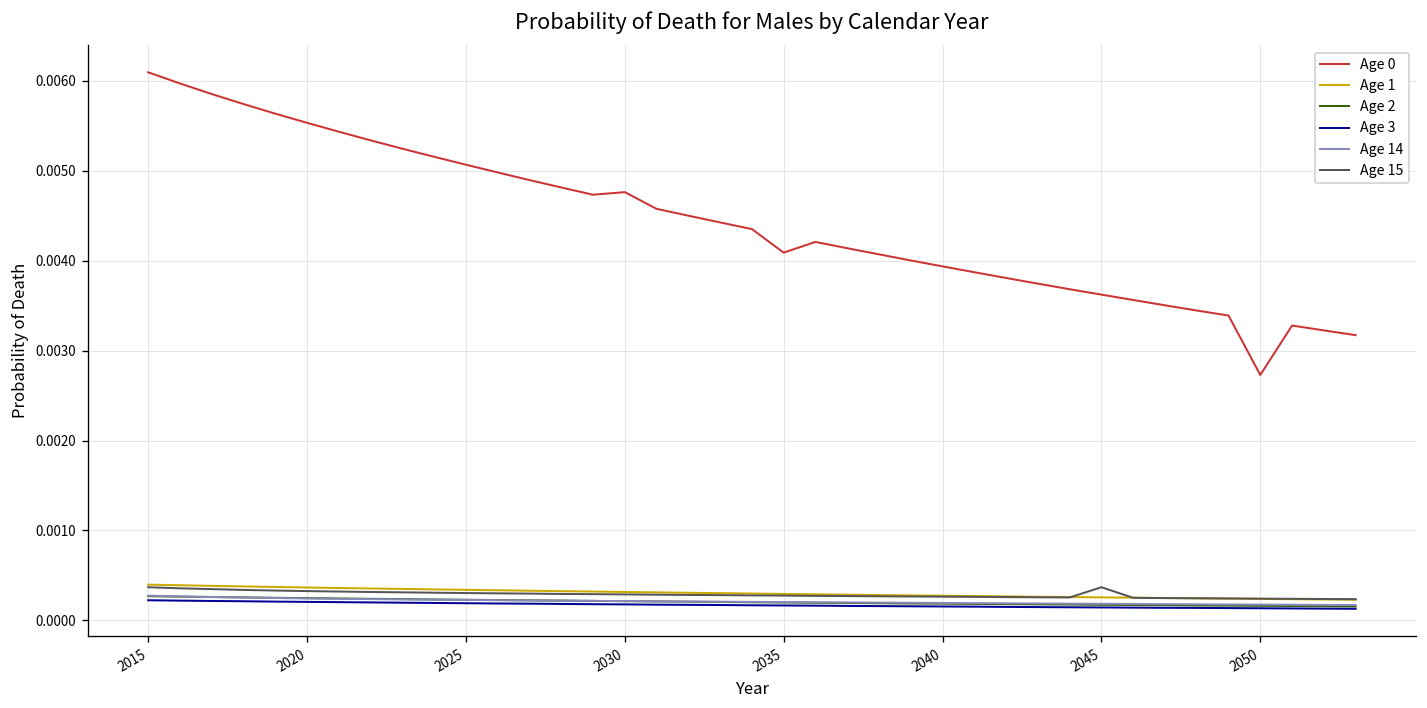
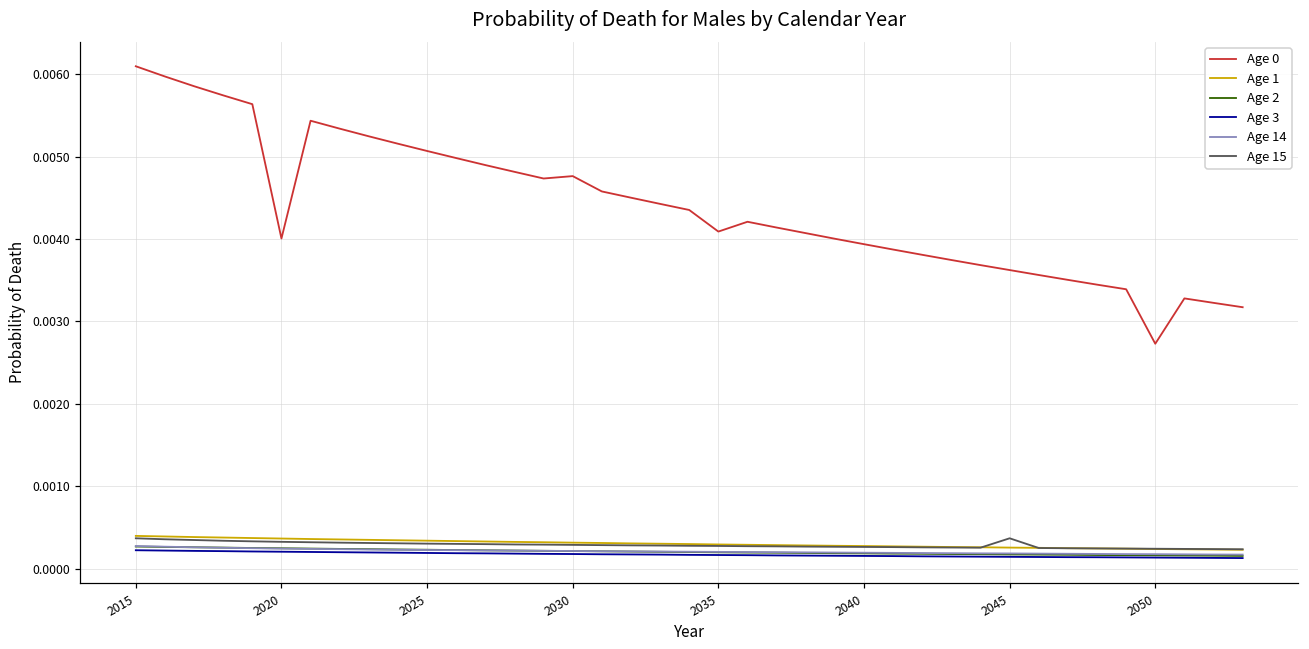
  {
    "Age 0": {
      "2015": 0.0061,
-     "2020": 0.0055,
+     "2020": 0.0040,
      "2025": 0.0051,
      "2030": 0.0048,
      "2035": 0.0041,
      "2040": 0.0039,
      "2045": 0.0036,
      "2050": 0.0027
    },
    "Age 1": {
      "2020": 0.0004,
      "2025": 0.0003,
      "2045": 0.0003
    },
    "Age 3": {
      "2015": 0.0002,
      "2020": 0.0002,
      "2025": 0.0002,
      "2030": 0.0002
    },
    "Age 15": {
      "2020": 0.0003,
      "2025": 0.0003,
      "2045": 0.0004
    }
  }
